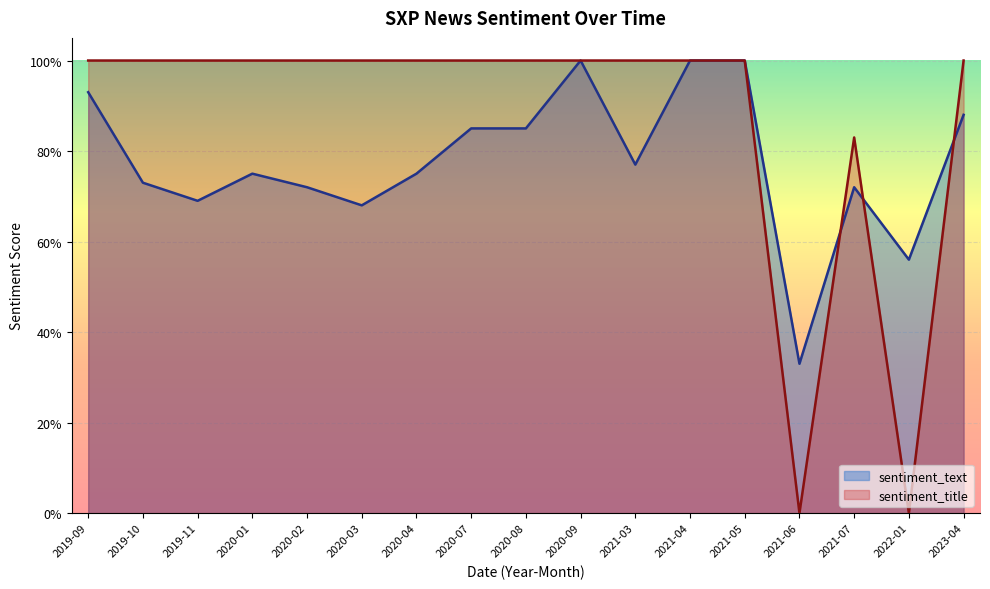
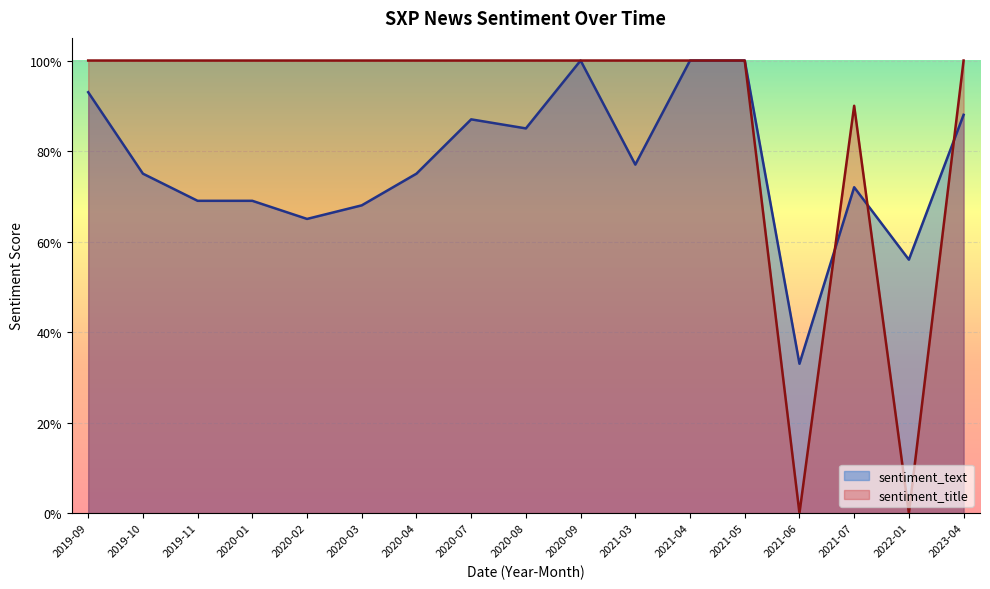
  {
    "sentiment_text": {
      "2019-09": "93%",
-     "2019-10": "73%",
+     "2019-10": "75%",
      "2019-11": "69%",
-     "2020-01": "75%",
-     "2020-02": "72%",
+     "2020-01": "69%",
+     "2020-02": "65%",
      "2020-03": "68%",
      "2020-04": "75%",
-     "2020-07": "85%",
+     "2020-07": "87%",
      "2020-08": "85%",
      "2021-03": "77%",
      "2021-06": "33%",
      "2021-07": "72%",
      "2022-01": "56%",
      "2023-04": "88%"
    },
    "sentiment_title": {
      "2019-09": "100%",
      "2019-10": "100%",
      "2019-11": "100%",
      "2020-01": "100%",
      "2020-02": "100%",
      "2020-03": "100%",
      "2020-04": "100%",
      "2020-07": "100%",
      "2020-08": "100%",
      "2021-03": "100%",
      "2021-06": "0%",
-     "2021-07": "83%",
+     "2021-07": "90%",
      "2022-01": "0%",
      "2023-04": "100%"
    }
  }
